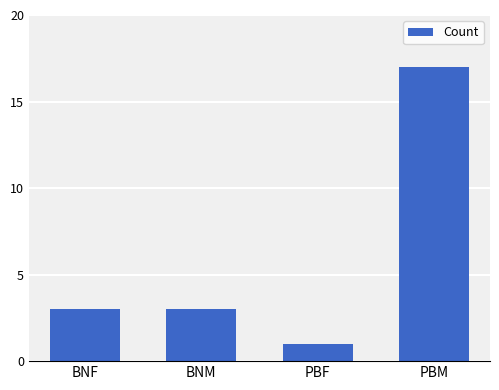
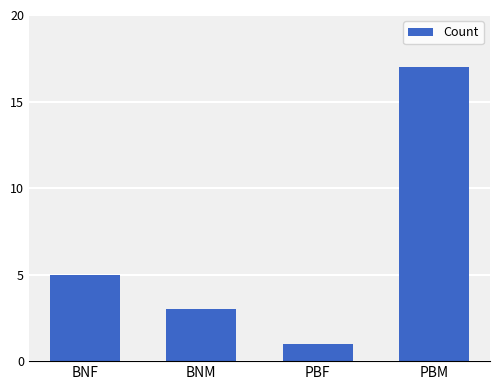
  {
-   "BNF": 3,
+   "BNF": 5,
    "BNM": 3,
    "PBF": 1,
    "PBM": 17
  }
